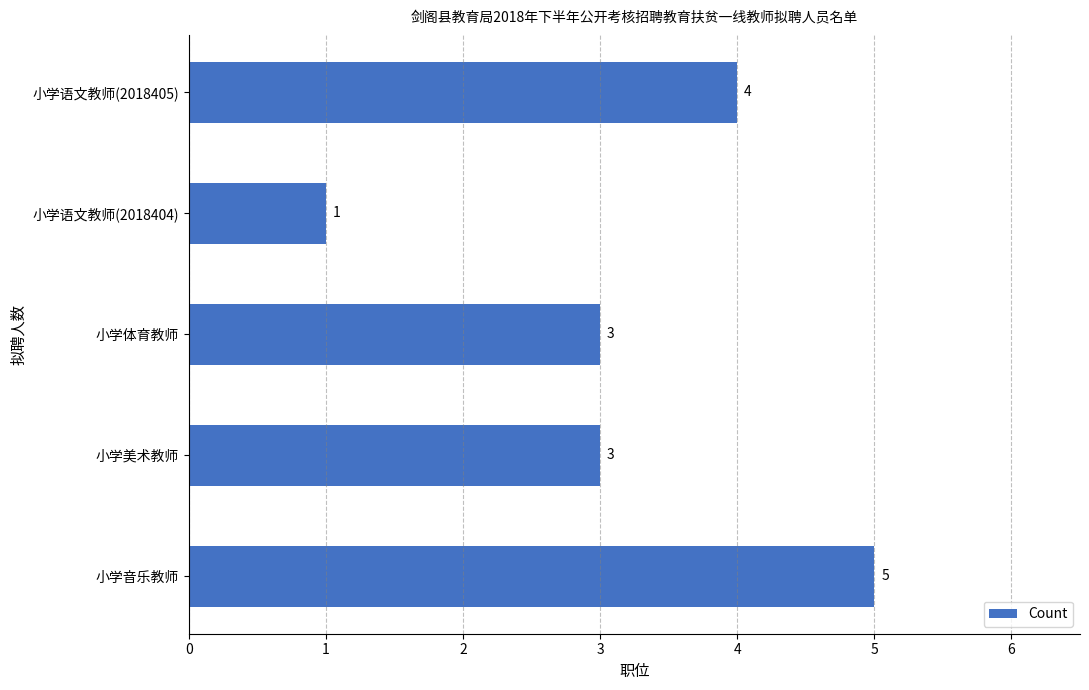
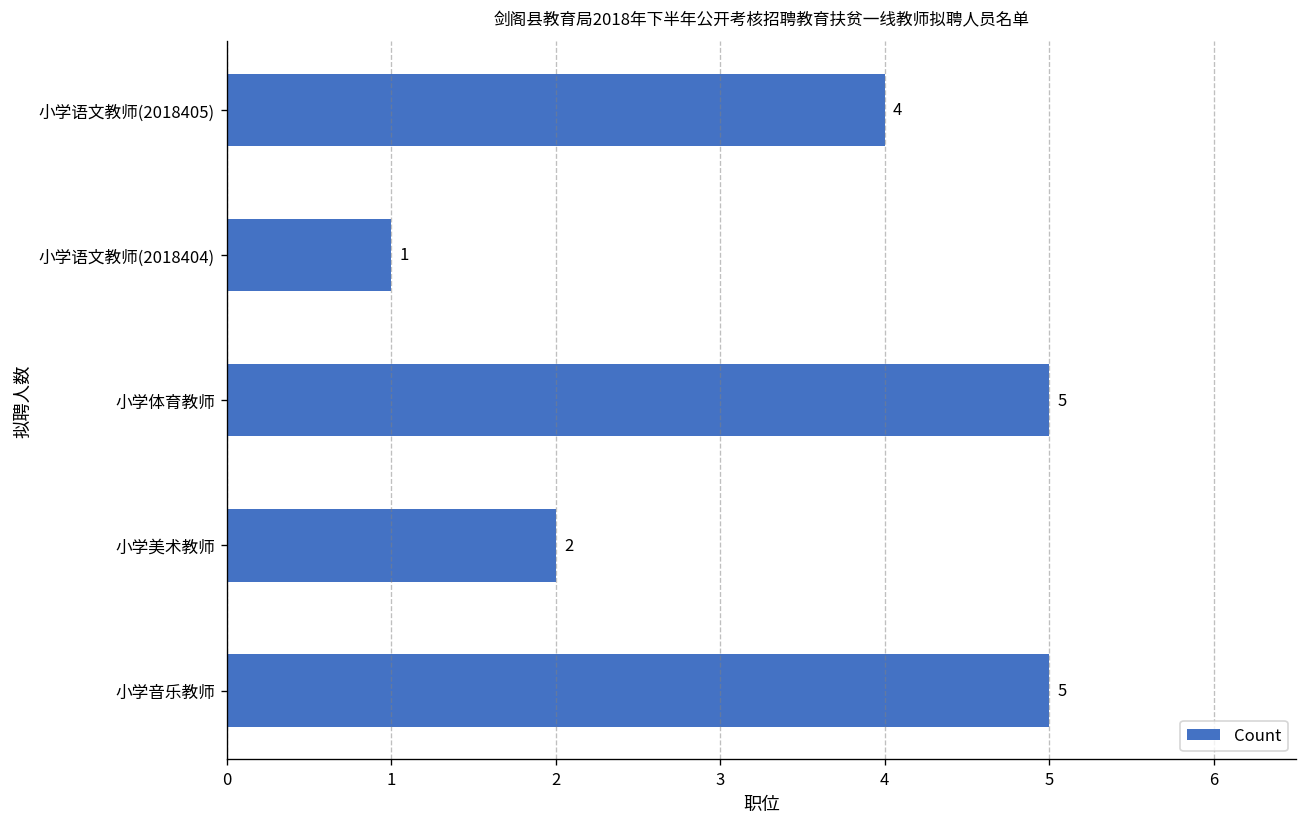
  {
    "小学语文教师(2018405)": 4,
    "小学语文教师(2018404)": 1,
-   "小学体育教师": 3,
-   "小学美术教师": 3,
+   "小学体育教师": 5,
+   "小学美术教师": 2,
    "小学音乐教师": 5
  }
